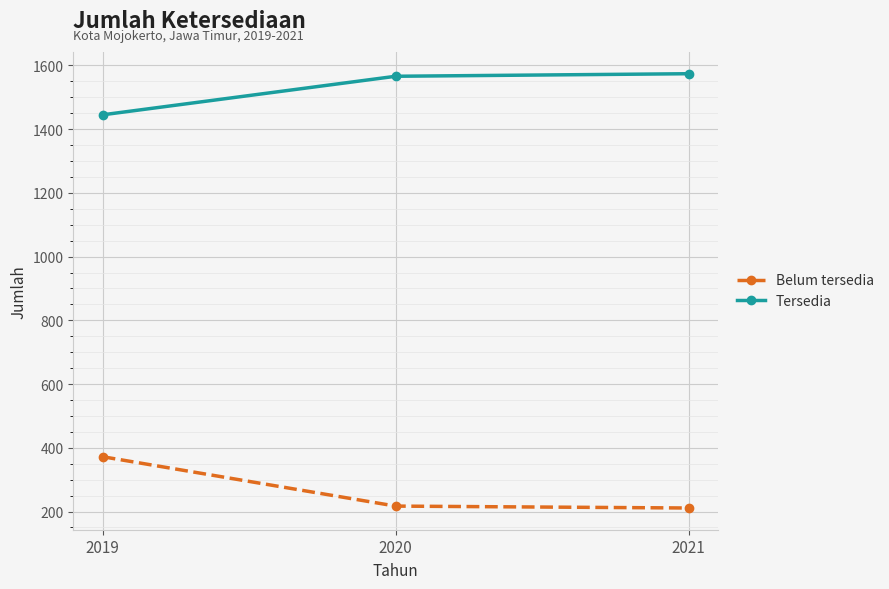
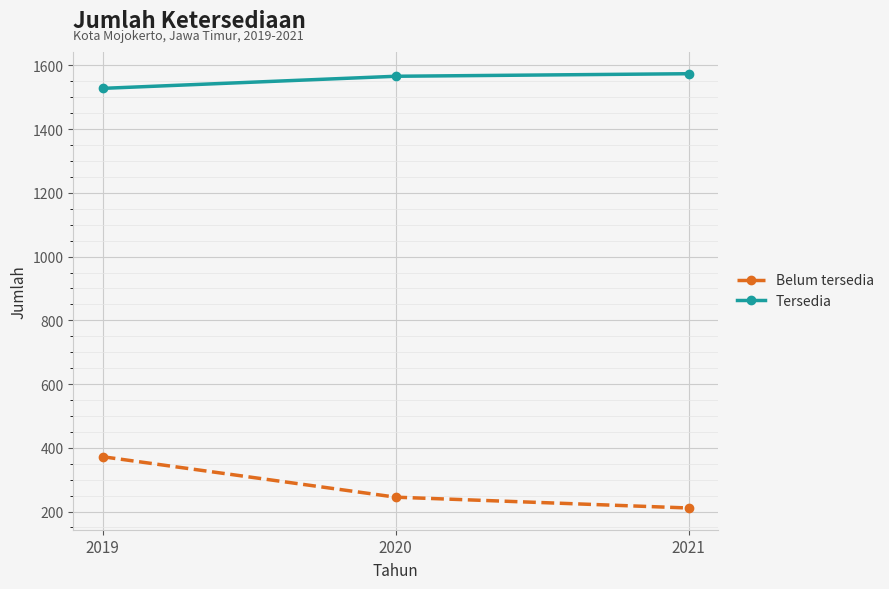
  {
    "Belum tersedia": {
      "2019": 370,
-     "2020": 220,
+     "2020": 250,
      "2021": 210
    },
    "Tersedia": {
-     "2019": 1450,
+     "2019": 1530,
      "2020": 1570,
      "2021": 1570
    }
  }
